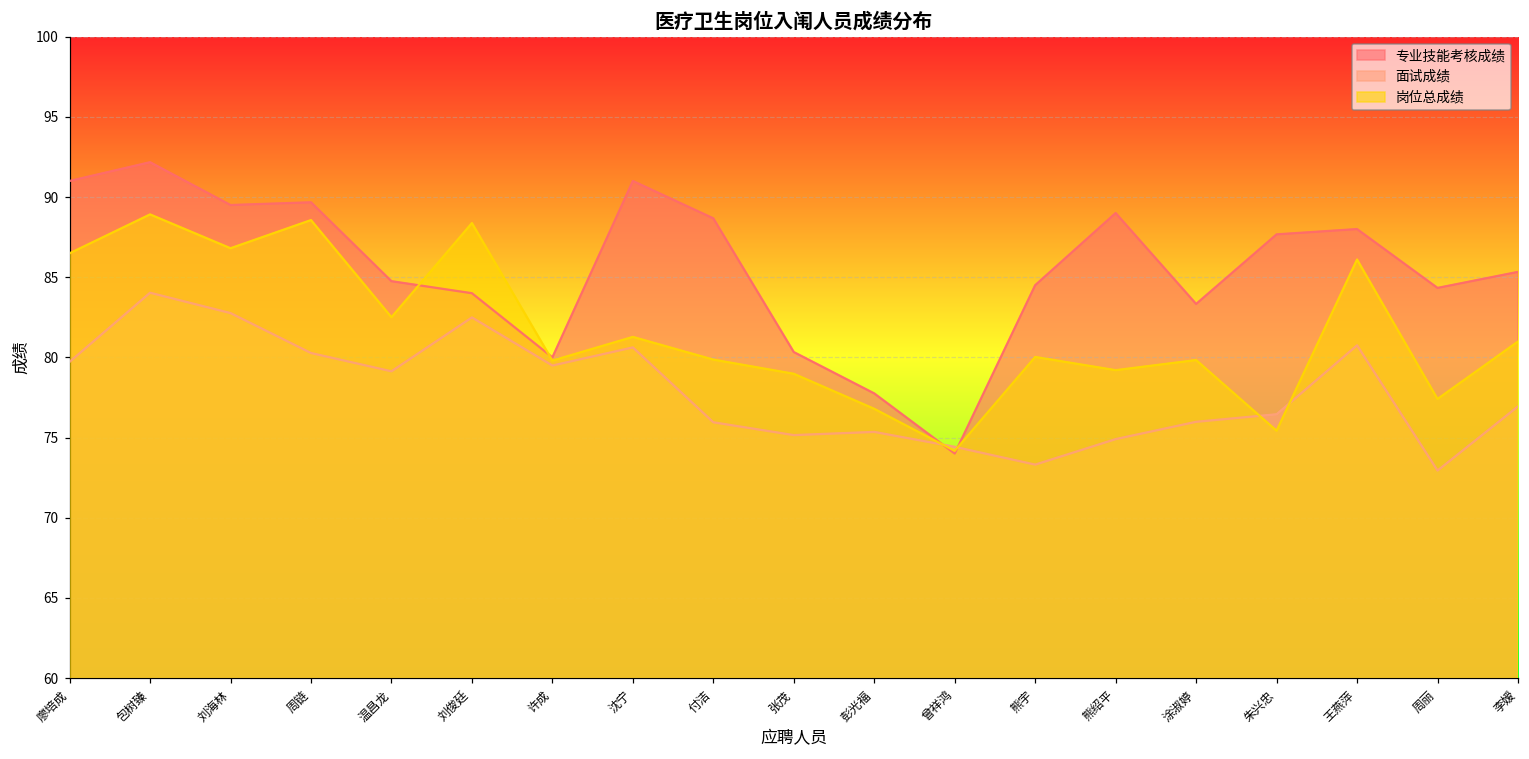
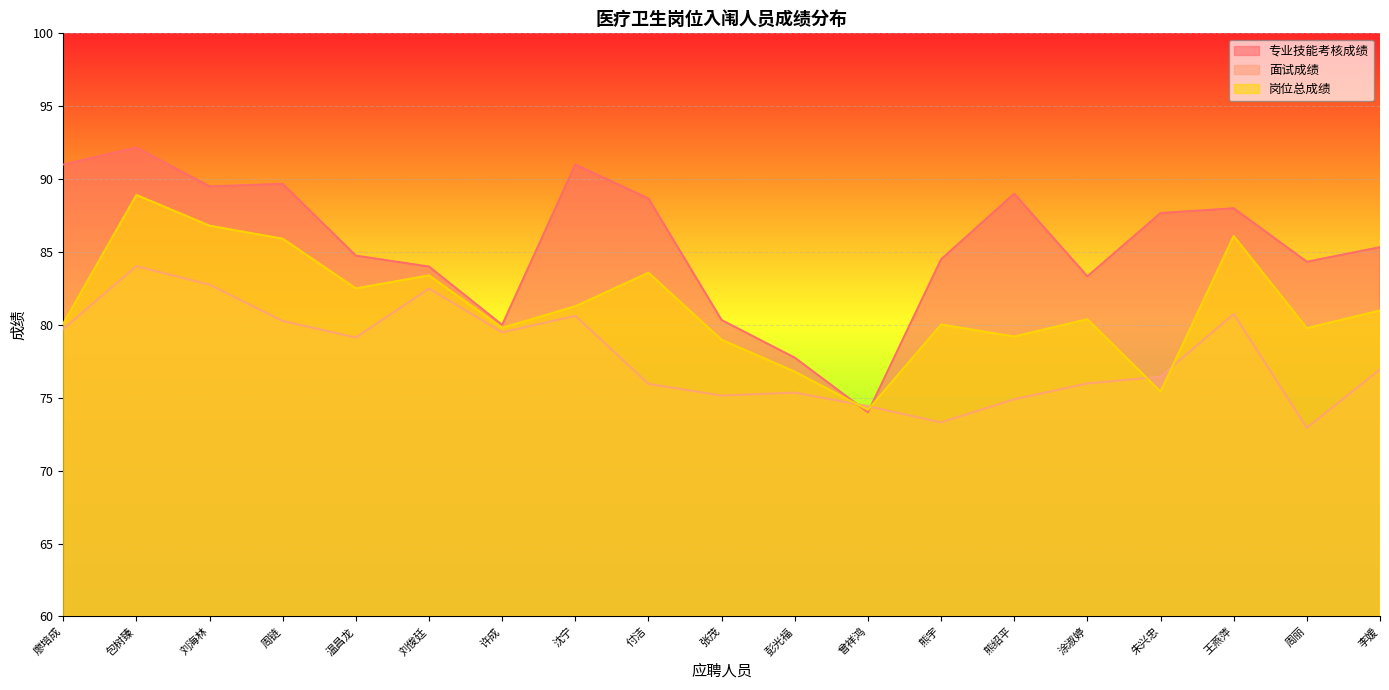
  {
    "岗位总成绩": {
-     "廖培成": 86.5,
+     "廖培成": 80.1,
      "包树臻": 88.9,
      "刘海林": 86.8,
-     "周链": 88.6,
+     "周链": 85.9,
      "温昌龙": 82.5,
-     "刘俊廷": 88.4,
+     "刘俊廷": 83.4,
      "许成": 79.8,
      "沈宁": 81.3,
-     "付洁": 79.9,
+     "付洁": 83.6,
      "张茂": 79.0,
      "彭光福": 76.8,
      "熊宇": 80.0,
      "熊绍平": 79.2,
-     "涂淑婷": 79.8,
+     "涂淑婷": 80.4,
      "朱兴忠": 75.4,
      "王燕萍": 86.1,
-     "周丽": 77.4,
+     "周丽": 79.8,
      "李嫒": 81.0
    }
  }
